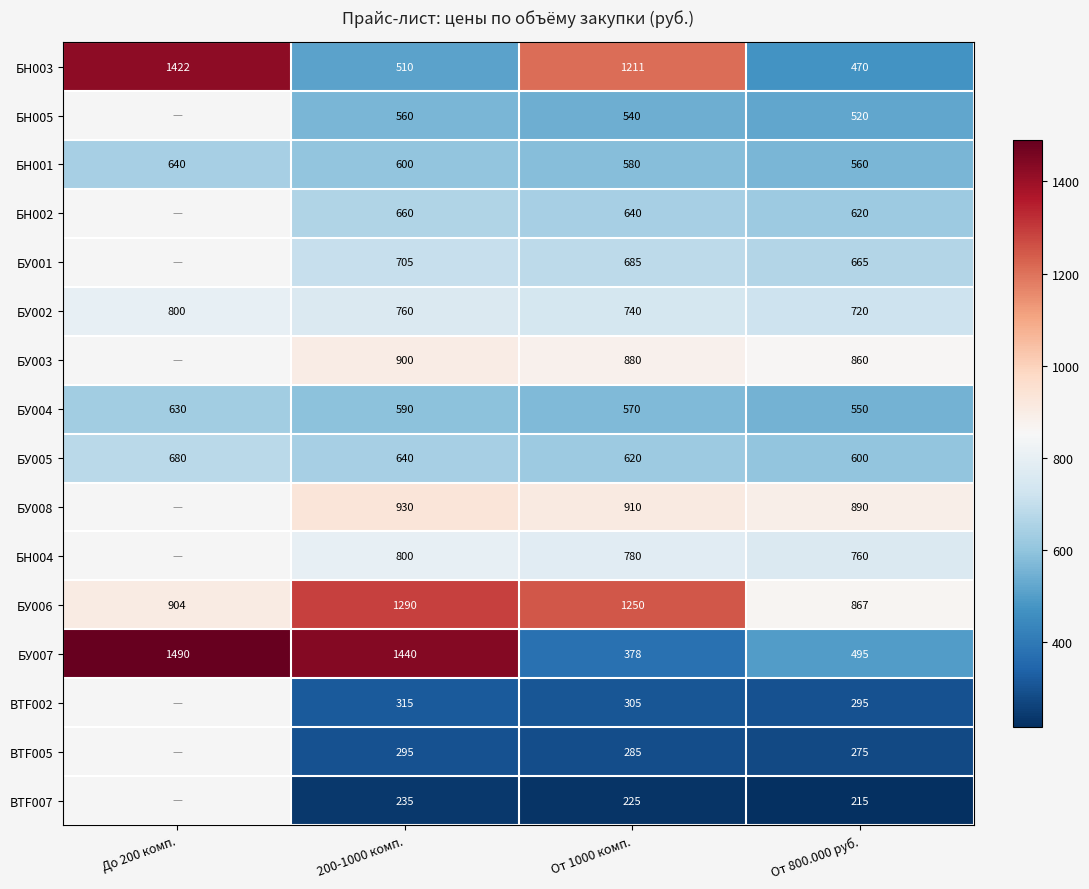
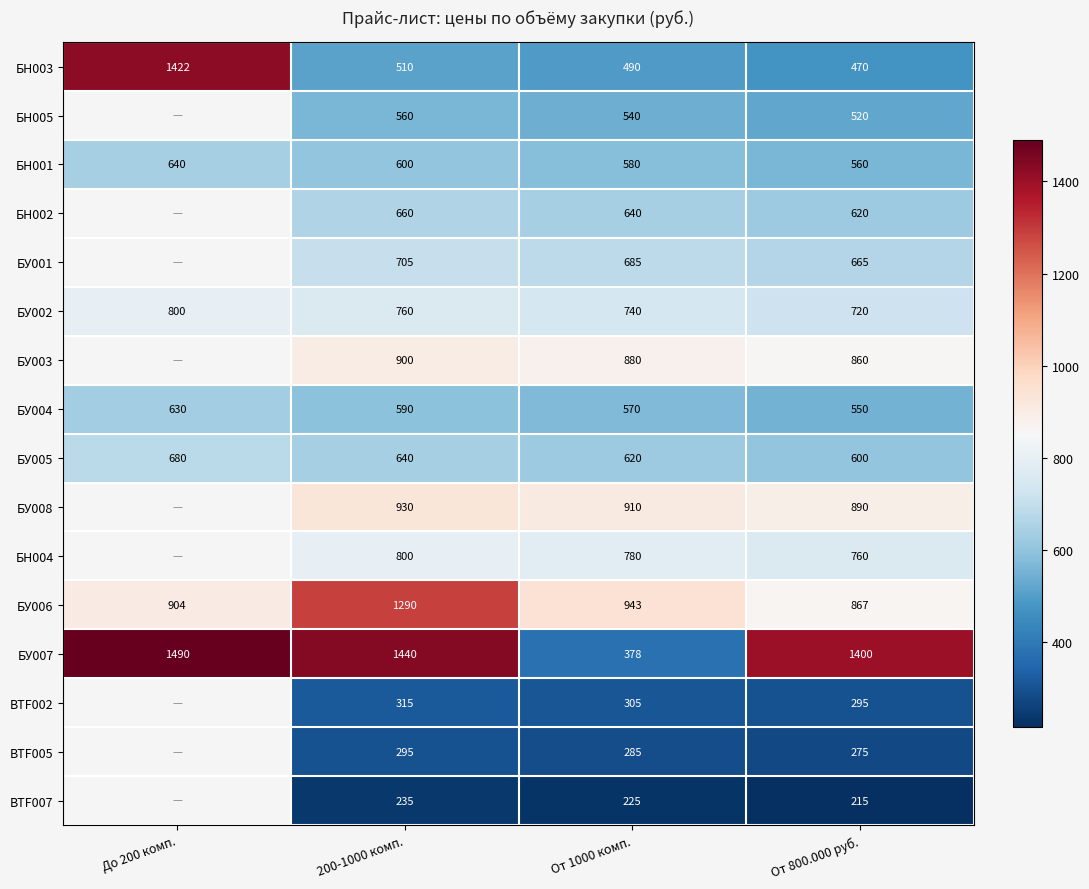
  {
    "БН003": {
      "До 200 комп.": 1422,
      "200-1000 комп.": 510,
-     "От 1000 комп.": 1211,
+     "От 1000 комп.": 490,
      "От 800.000 руб.": 470
    },
    "БН005": {
      "200-1000 комп.": 560,
      "От 1000 комп.": 540,
      "От 800.000 руб.": 520
    },
    "БН001": {
      "До 200 комп.": 640,
      "200-1000 комп.": 600,
      "От 1000 комп.": 580,
      "От 800.000 руб.": 560
    },
    "БН002": {
      "200-1000 комп.": 660,
      "От 1000 комп.": 640,
      "От 800.000 руб.": 620
    },
    "БУ001": {
      "200-1000 комп.": 705,
      "От 1000 комп.": 685,
      "От 800.000 руб.": 665
    },
    "БУ002": {
      "До 200 комп.": 800,
      "200-1000 комп.": 760,
      "От 1000 комп.": 740,
      "От 800.000 руб.": 720
    },
    "БУ003": {
      "200-1000 комп.": 900,
      "От 1000 комп.": 880,
      "От 800.000 руб.": 860
    },
    "БУ004": {
      "До 200 комп.": 630,
      "200-1000 комп.": 590,
      "От 1000 комп.": 570,
      "От 800.000 руб.": 550
    },
    "БУ005": {
      "До 200 комп.": 680,
      "200-1000 комп.": 640,
      "От 1000 комп.": 620,
      "От 800.000 руб.": 600
    },
    "БУ008": {
      "200-1000 комп.": 930,
      "От 1000 комп.": 910,
      "От 800.000 руб.": 890
    },
    "БН004": {
      "200-1000 комп.": 800,
      "От 1000 комп.": 780,
      "От 800.000 руб.": 760
    },
    "БУ006": {
      "До 200 комп.": 904,
      "200-1000 комп.": 1290,
-     "От 1000 комп.": 1250,
+     "От 1000 комп.": 943,
      "От 800.000 руб.": 867
    },
    "БУ007": {
      "До 200 комп.": 1490,
      "200-1000 комп.": 1440,
      "От 1000 комп.": 378,
-     "От 800.000 руб.": 495
+     "От 800.000 руб.": 1400
    },
    "BTF002": {
      "200-1000 комп.": 315,
      "От 1000 комп.": 305,
      "От 800.000 руб.": 295
    },
    "BTF005": {
      "200-1000 комп.": 295,
      "От 1000 комп.": 285,
      "От 800.000 руб.": 275
    },
    "BTF007": {
      "200-1000 комп.": 235,
      "От 1000 комп.": 225,
      "От 800.000 руб.": 215
    }
  }
